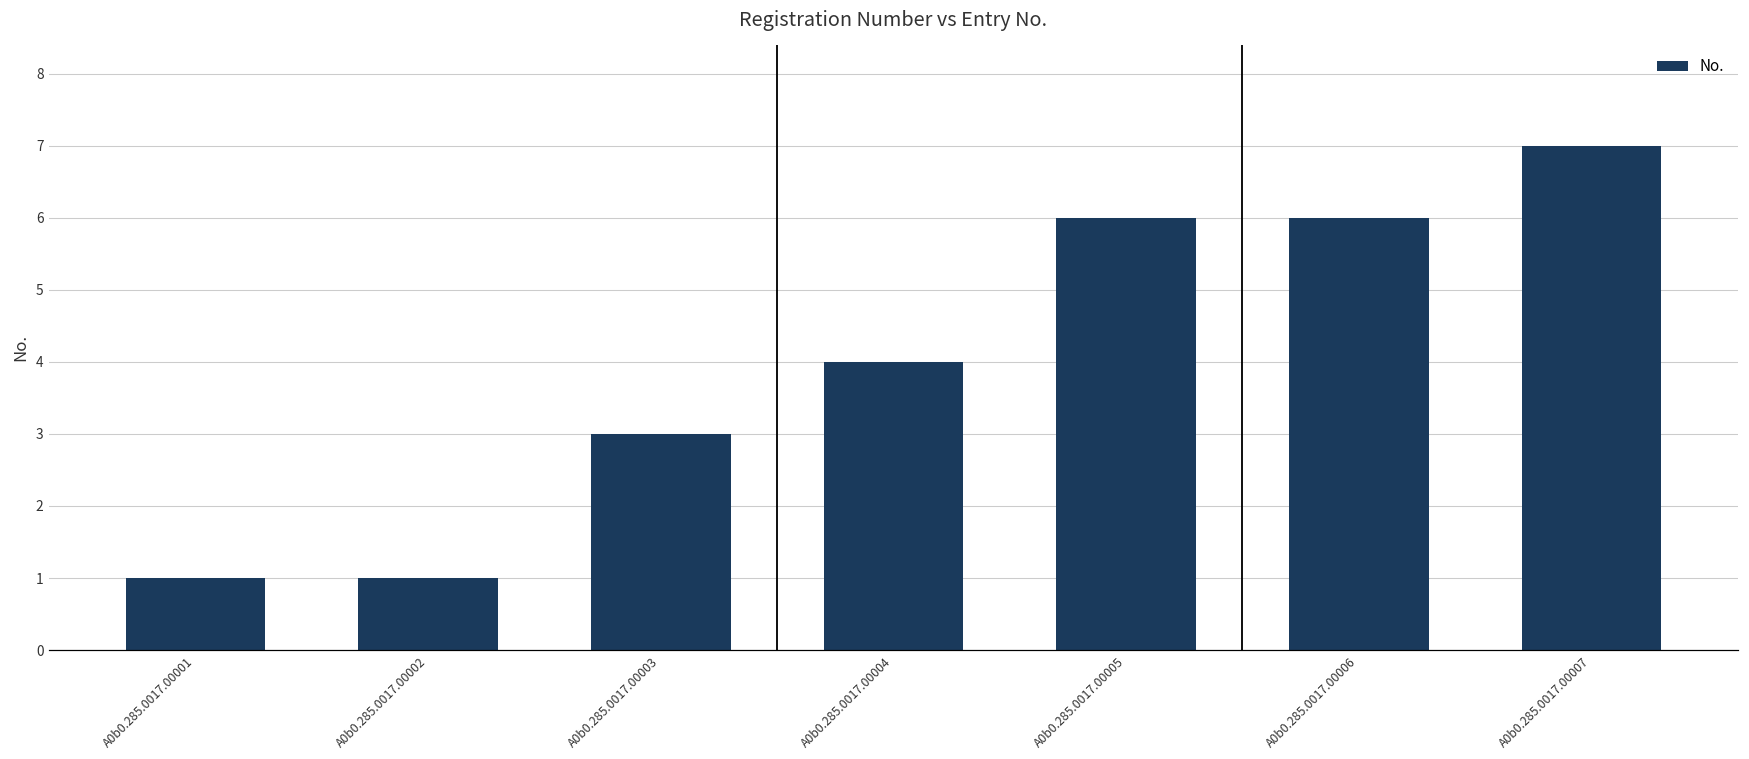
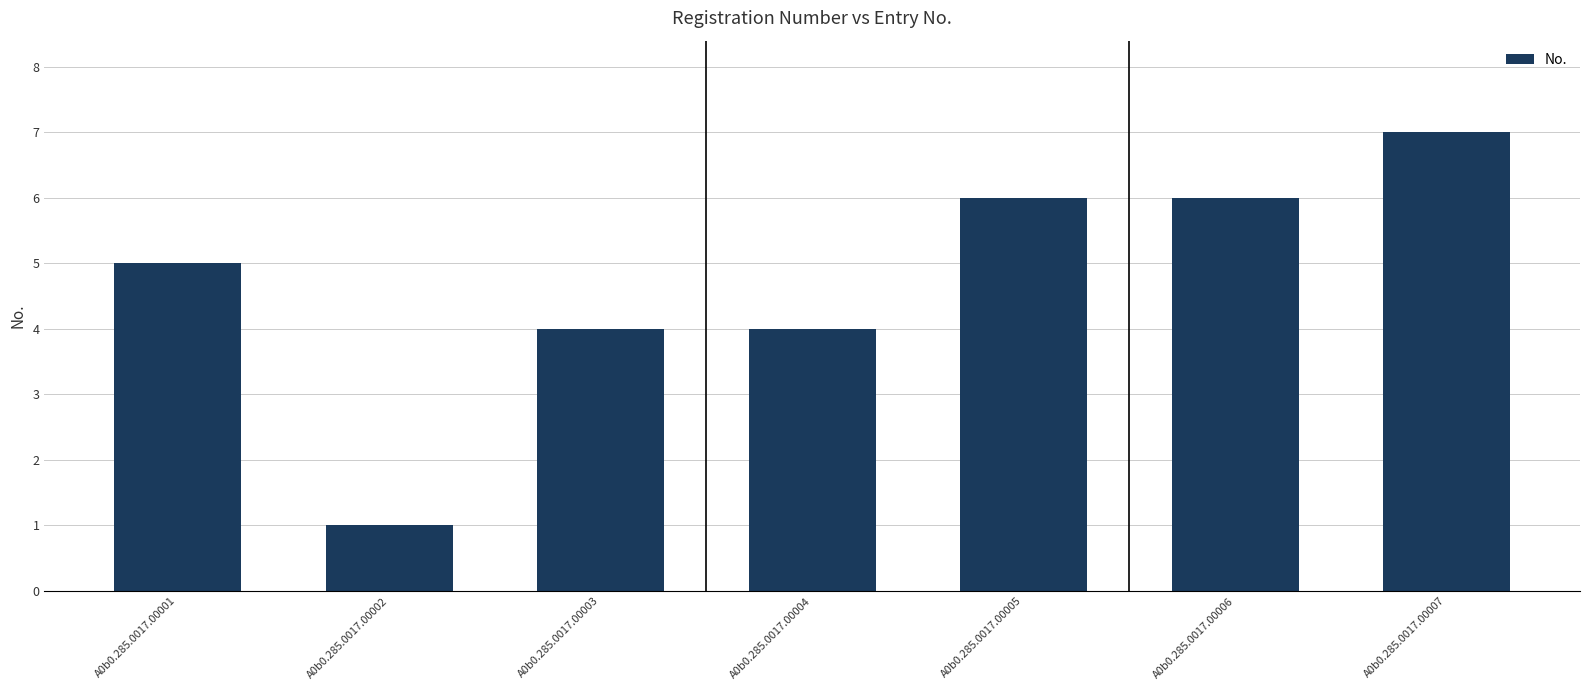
  {
-   "A0b0.285.0017.00001": 1,
+   "A0b0.285.0017.00001": 5,
    "A0b0.285.0017.00002": 1,
-   "A0b0.285.0017.00003": 3,
+   "A0b0.285.0017.00003": 4,
    "A0b0.285.0017.00004": 4,
    "A0b0.285.0017.00005": 6,
    "A0b0.285.0017.00006": 6,
    "A0b0.285.0017.00007": 7
  }
